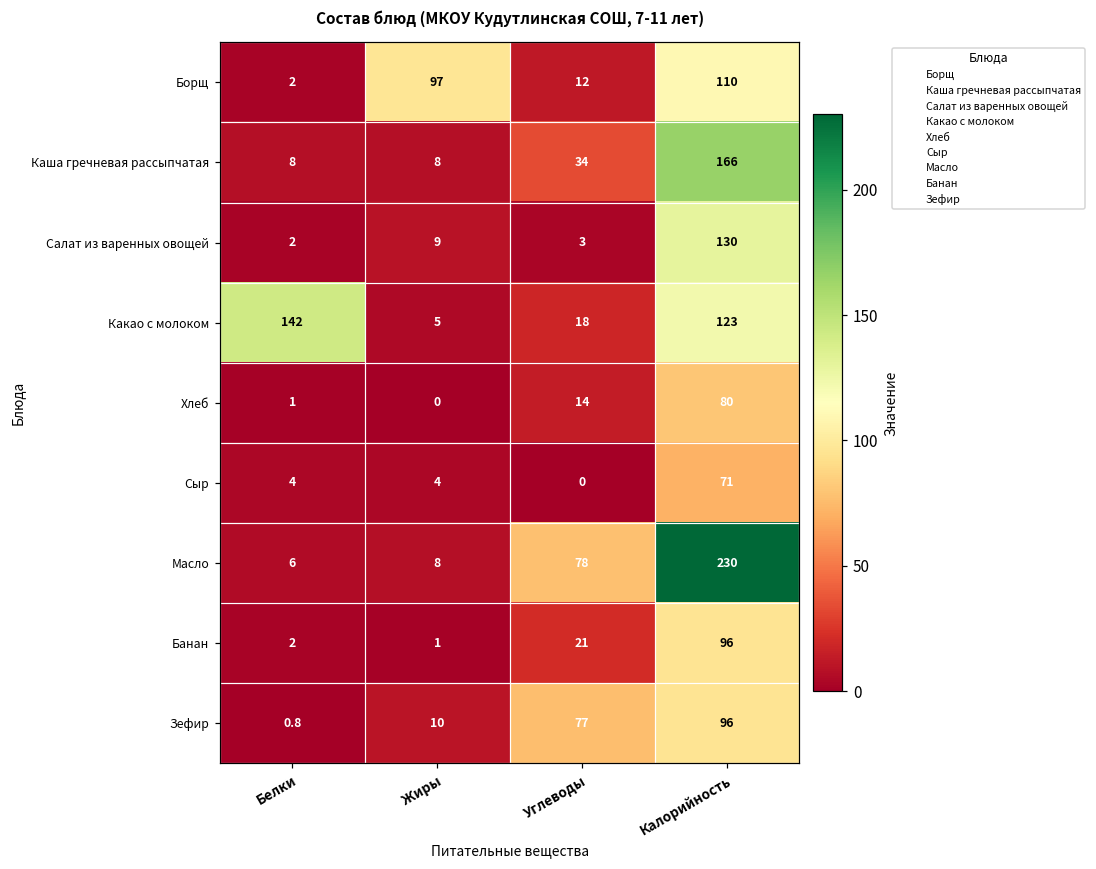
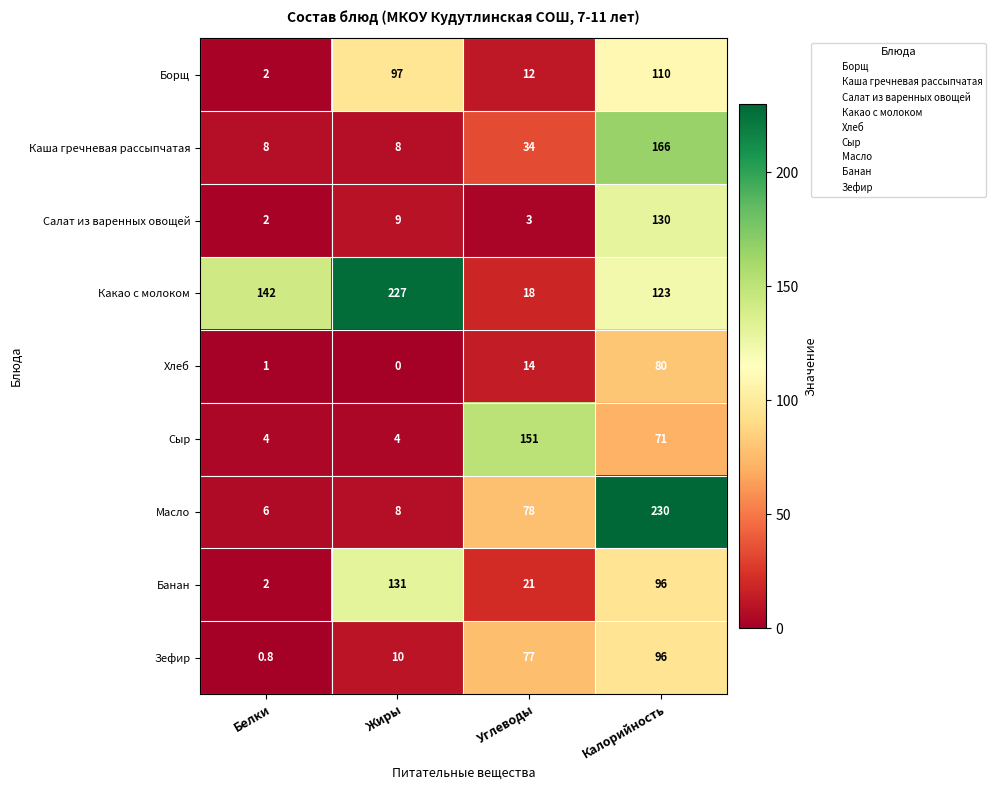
  {
    "Борщ": {
      "Белки": 2,
      "Жиры": 97,
      "Углеводы": 12,
      "Калорийность": 110
    },
    "Каша гречневая рассыпчатая": {
      "Белки": 8,
      "Жиры": 8,
      "Углеводы": 34,
      "Калорийность": 166
    },
    "Салат из варенных овощей": {
      "Белки": 2,
      "Жиры": 9,
      "Углеводы": 3,
      "Калорийность": 130
    },
    "Какао с молоком": {
      "Белки": 142,
-     "Жиры": 5,
+     "Жиры": 227,
      "Углеводы": 18,
      "Калорийность": 123
    },
    "Хлеб": {
      "Белки": 1,
      "Жиры": 0,
      "Углеводы": 14,
      "Калорийность": 80
    },
    "Сыр": {
      "Белки": 4,
      "Жиры": 4,
-     "Углеводы": 0,
+     "Углеводы": 151,
      "Калорийность": 71
    },
    "Масло": {
      "Белки": 6,
      "Жиры": 8,
      "Углеводы": 78,
      "Калорийность": 230
    },
    "Банан": {
      "Белки": 2,
-     "Жиры": 1,
+     "Жиры": 131,
      "Углеводы": 21,
      "Калорийность": 96
    },
    "Зефир": {
      "Белки": 0.8,
      "Жиры": 10,
      "Углеводы": 77,
      "Калорийность": 96
    }
  }
